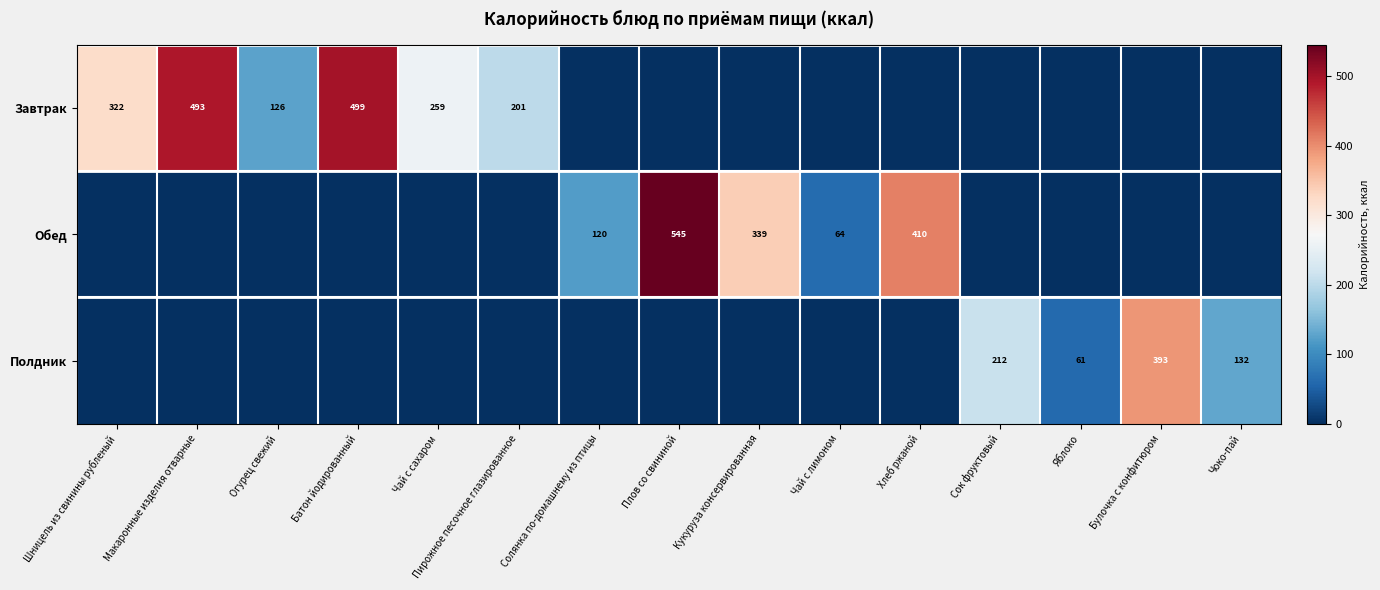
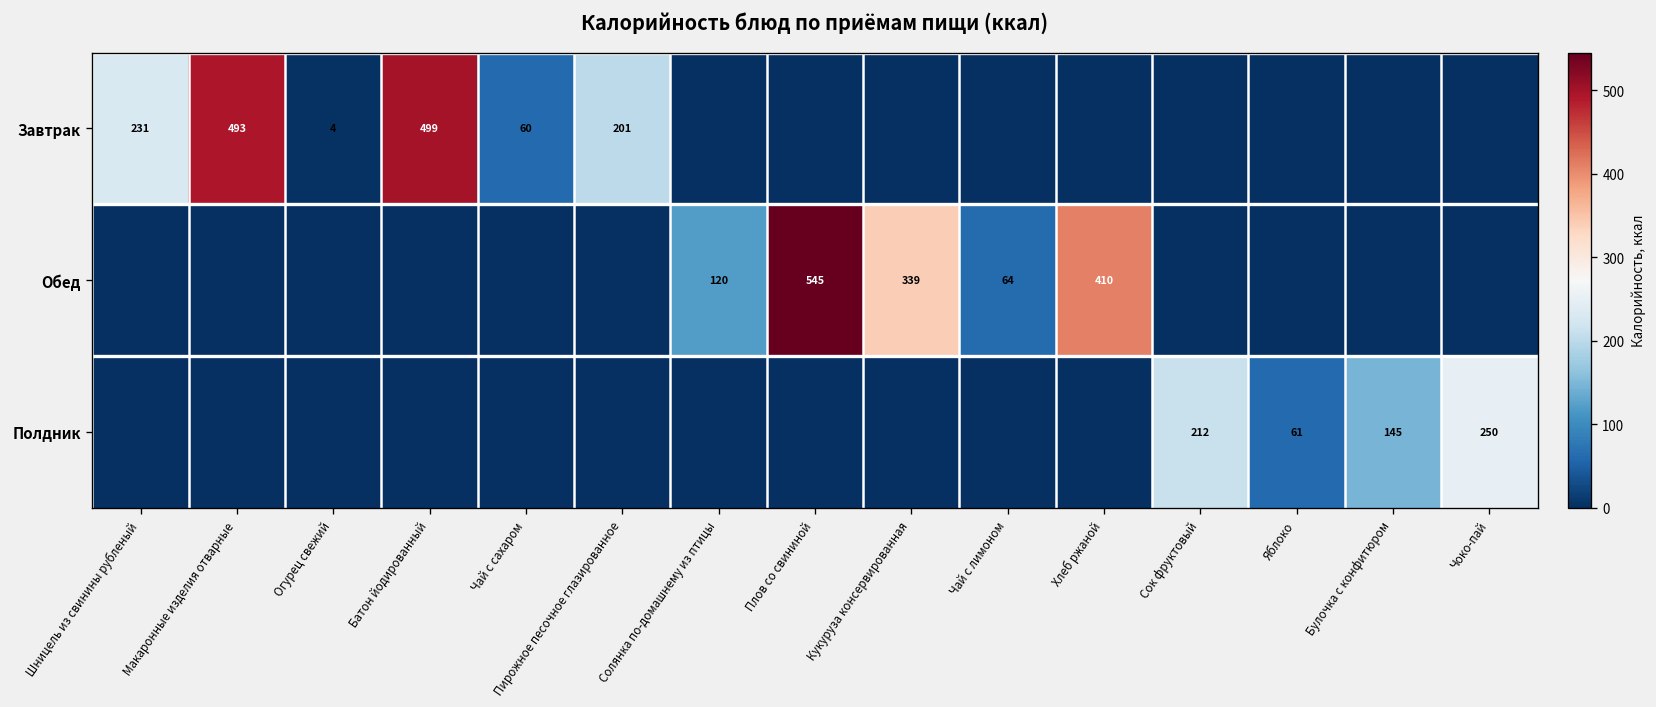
  {
    "Завтрак": {
-     "Шницель из свинины рубленый": 322,
+     "Шницель из свинины рубленый": 231,
      "Макаронные изделия отварные": 493,
-     "Огурец свежий": 126,
+     "Огурец свежий": 4,
      "Батон йодированный": 499,
-     "Чай с сахаром": 259,
+     "Чай с сахаром": 60,
      "Пирожное песочное глазированное": 201
    },
    "Обед": {
      "Солянка по-домашнему из птицы": 120,
      "Плов со свининой": 545,
      "Кукуруза консервированная": 339,
      "Чай с лимоном": 64,
      "Хлеб ржаной": 410
    },
    "Полдник": {
      "Сок фруктовый": 212,
      "Яблоко": 61,
-     "Булочка с конфитюром": 393,
-     "Чоко-пай": 132
+     "Булочка с конфитюром": 145,
+     "Чоко-пай": 250
    }
  }
